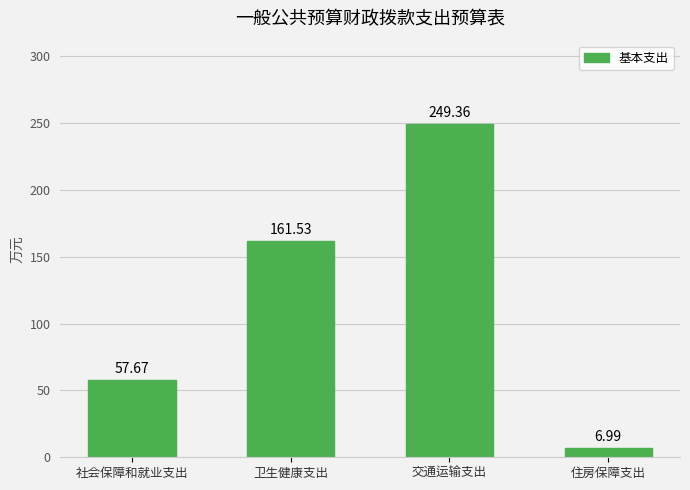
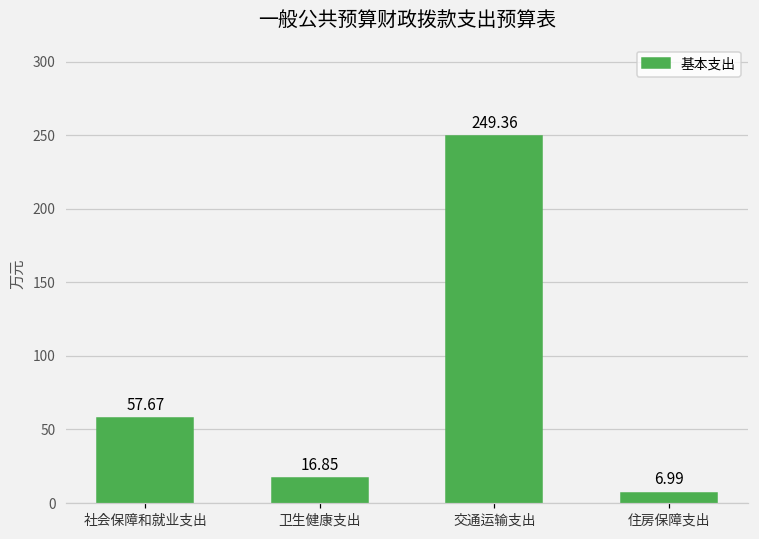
  {
    "社会保障和就业支出": 57.67,
-   "卫生健康支出": 161.53,
+   "卫生健康支出": 16.85,
    "交通运输支出": 249.36,
    "住房保障支出": 6.99
  }
